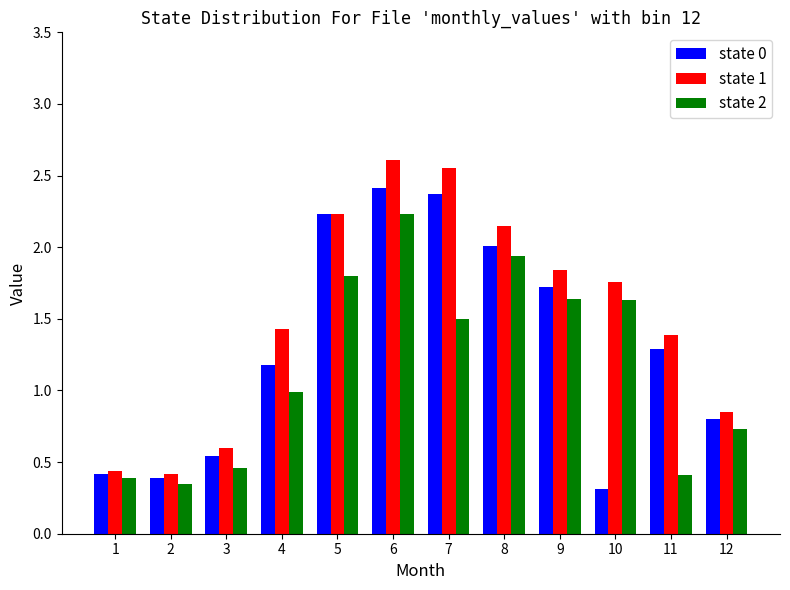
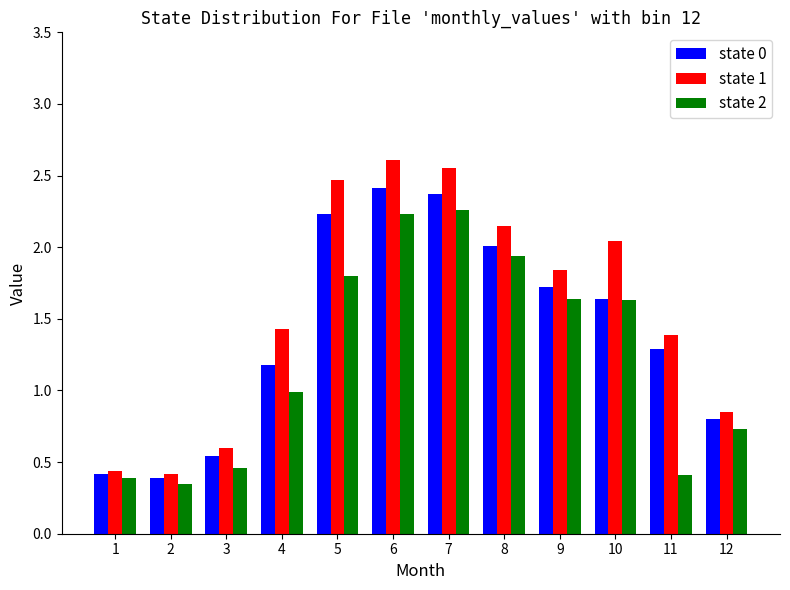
  {
    "state 0": {
      "1": 0.42,
      "2": 0.39,
      "3": 0.54,
      "4": 1.18,
      "5": 2.23,
      "6": 2.41,
      "7": 2.37,
      "8": 2.01,
      "9": 1.72,
-     "10": 0.31,
+     "10": 1.64,
      "11": 1.29,
      "12": 0.80
    },
    "state 1": {
      "1": 0.44,
      "2": 0.42,
      "3": 0.60,
      "4": 1.43,
-     "5": 2.23,
+     "5": 2.47,
      "6": 2.61,
      "7": 2.55,
      "8": 2.15,
      "9": 1.84,
-     "10": 1.76,
+     "10": 2.04,
      "11": 1.39,
      "12": 0.85
    },
    "state 2": {
      "1": 0.39,
      "2": 0.35,
      "3": 0.46,
      "4": 0.99,
      "5": 1.80,
      "6": 2.23,
-     "7": 1.50,
+     "7": 2.26,
      "8": 1.94,
      "9": 1.64,
      "10": 1.63,
      "11": 0.41,
      "12": 0.73
    }
  }
